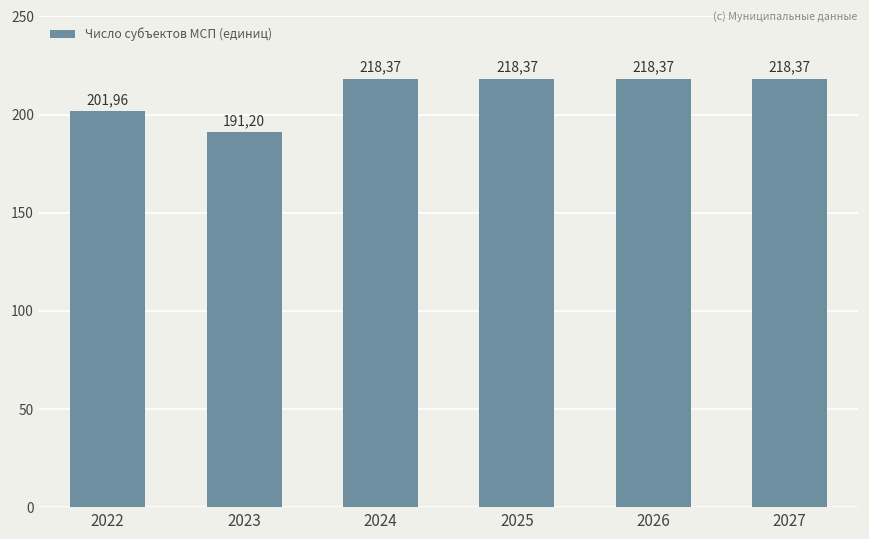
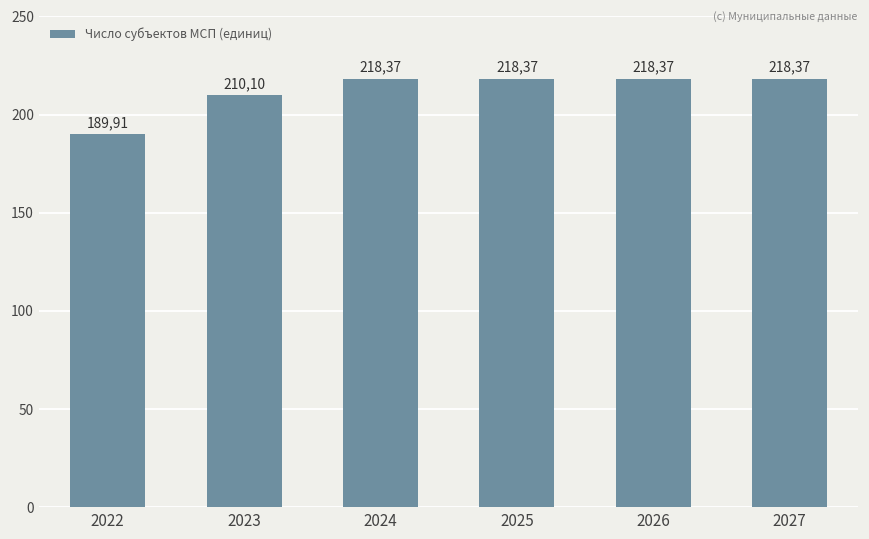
  {
-   "2022": "201,96",
-   "2023": "191,20"
+   "2022": "189,91",
+   "2023": "210,10"
  }
